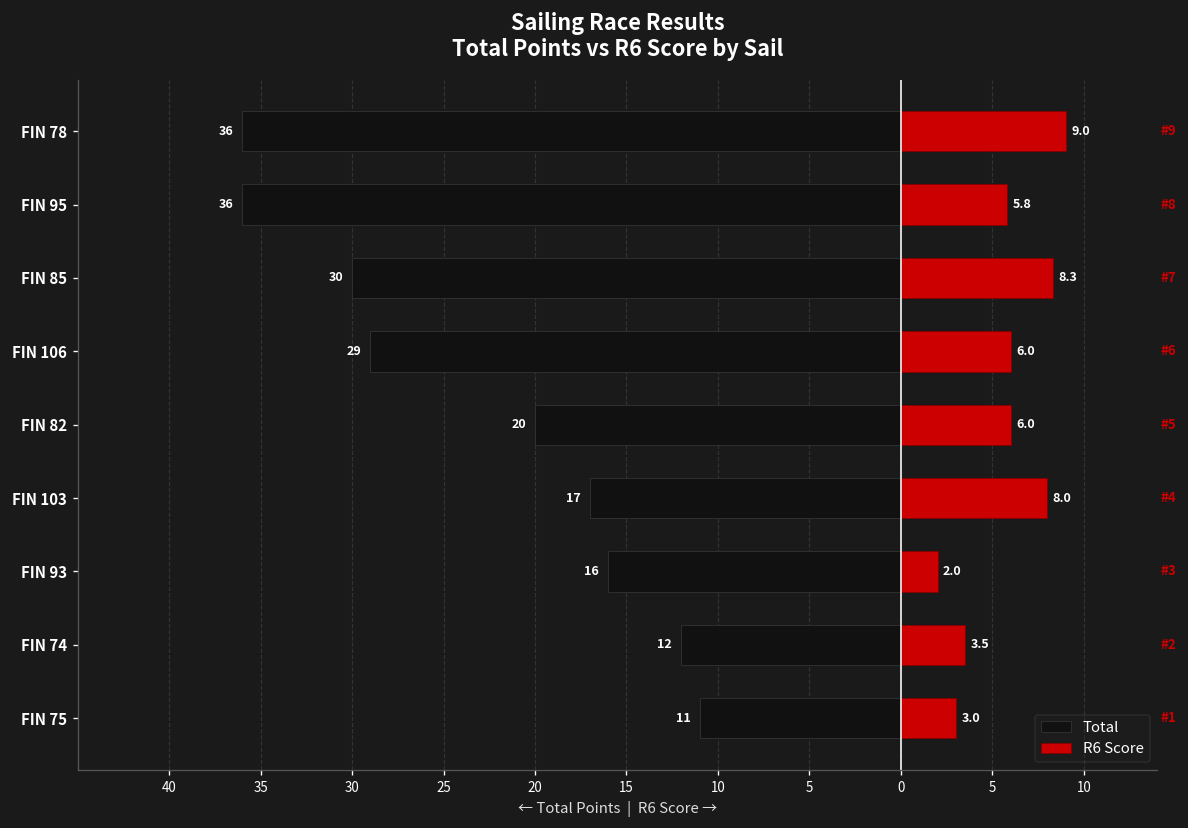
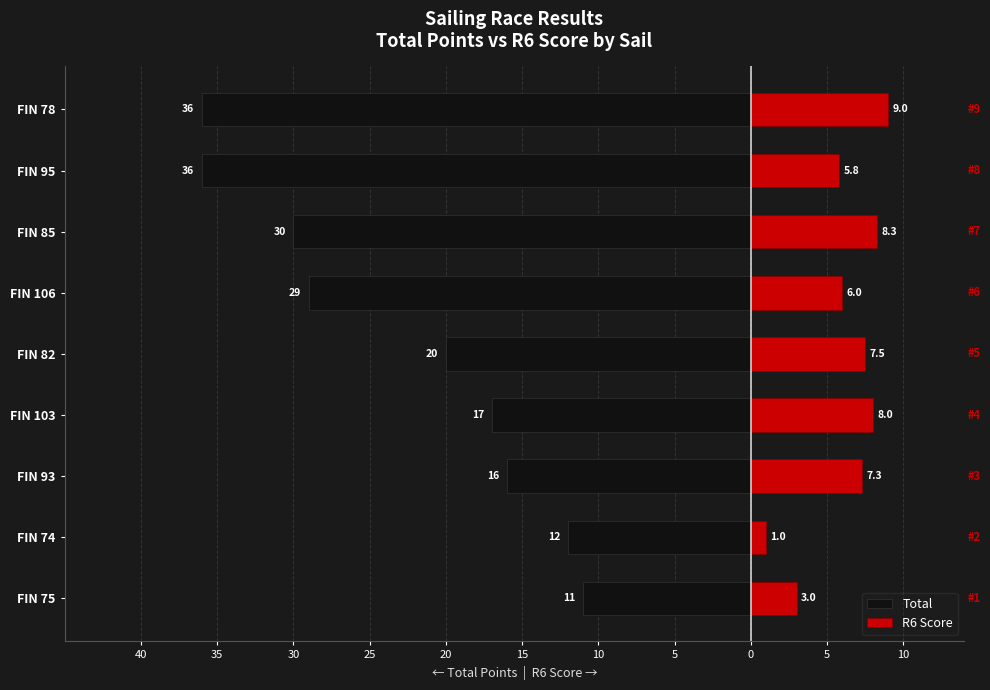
  {
    "R6 Score": {
      "FIN 78": 9.0,
      "FIN 95": 5.8,
      "FIN 85": 8.3,
      "FIN 106": 6.0,
-     "FIN 82": 6.0,
+     "FIN 82": 7.5,
      "FIN 103": 8.0,
-     "FIN 93": 2.0,
-     "FIN 74": 3.5,
+     "FIN 93": 7.3,
+     "FIN 74": 1.0,
      "FIN 75": 3.0
    }
  }
